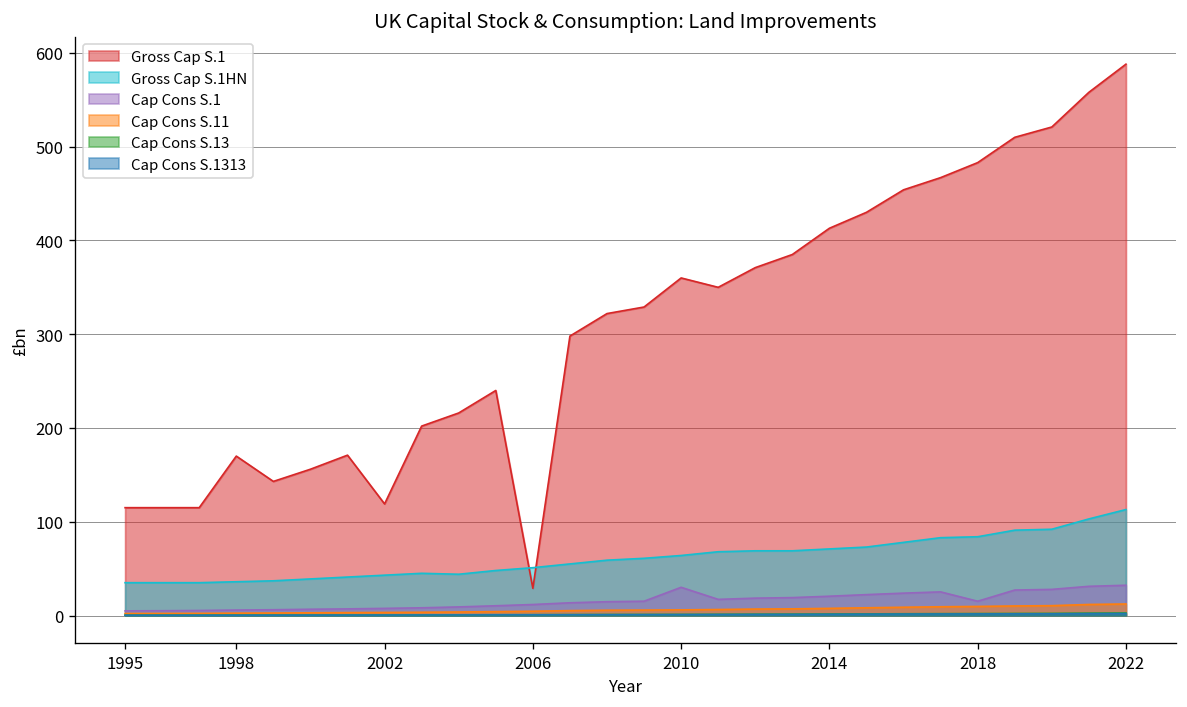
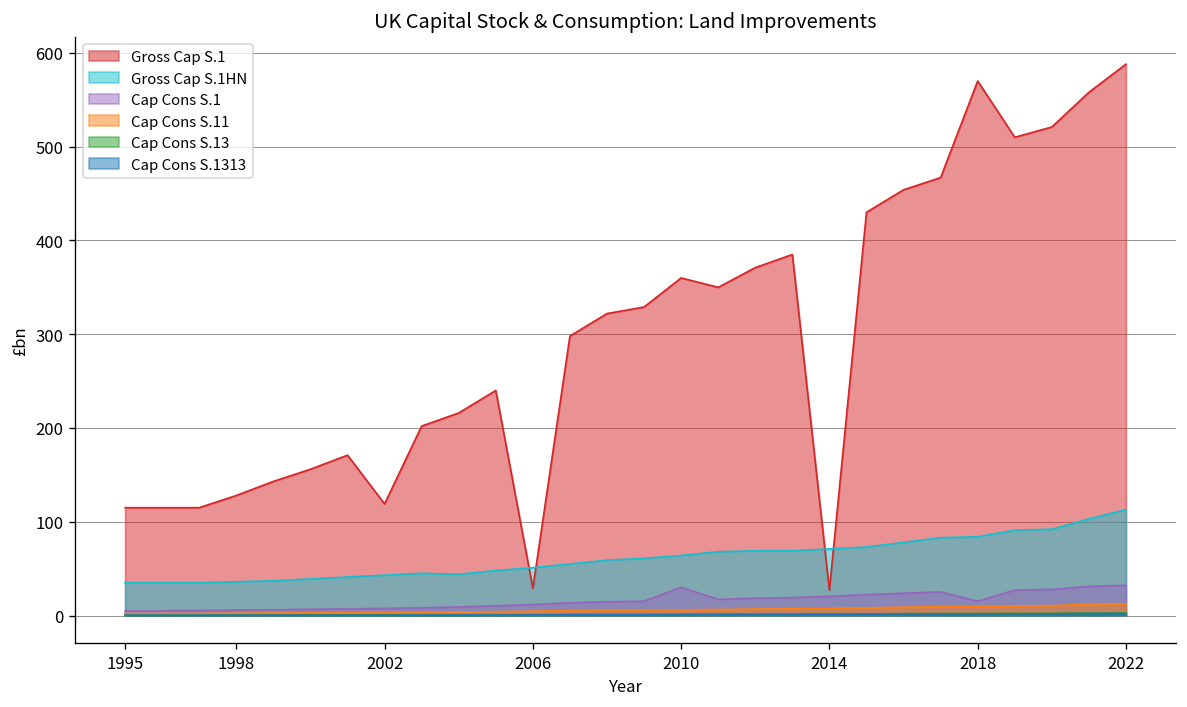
  {
    "Gross Cap S.1": {
      "1995": 120,
-     "1998": 170,
+     "1998": 130,
      "2002": 120,
      "2006": 30,
      "2010": 360,
-     "2014": 410,
-     "2018": 480,
+     "2014": 30,
+     "2018": 570,
      "2022": 590
    },
    "Cap Cons S.1": {
      "1998": 10,
      "2002": 10,
      "2006": 10,
      "2010": 30,
      "2014": 20,
      "2018": 20,
      "2022": 30
    },
    "Cap Cons S.11": {
      "2006": 0,
      "2010": 10,
      "2014": 10,
      "2018": 10,
      "2022": 10
    }
  }
